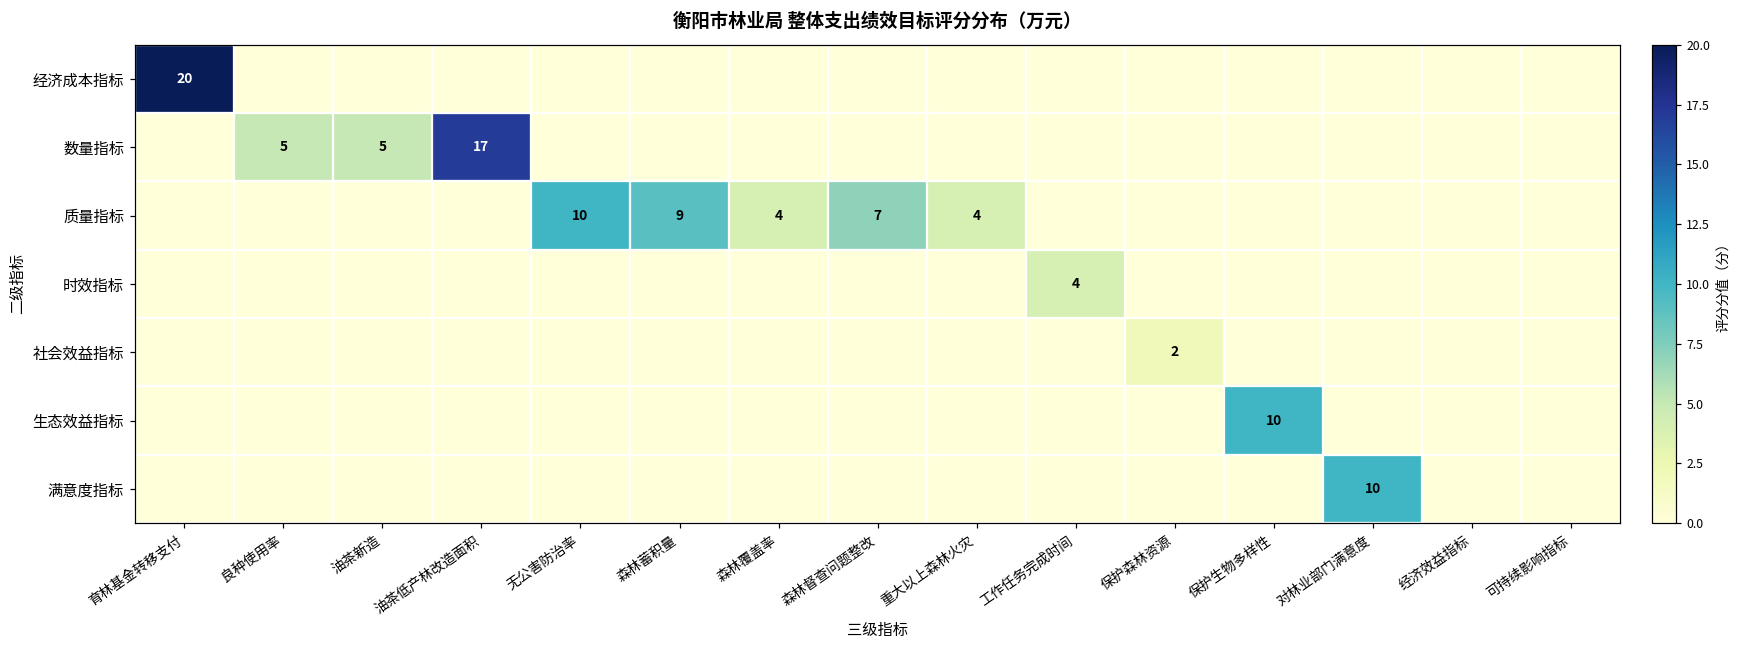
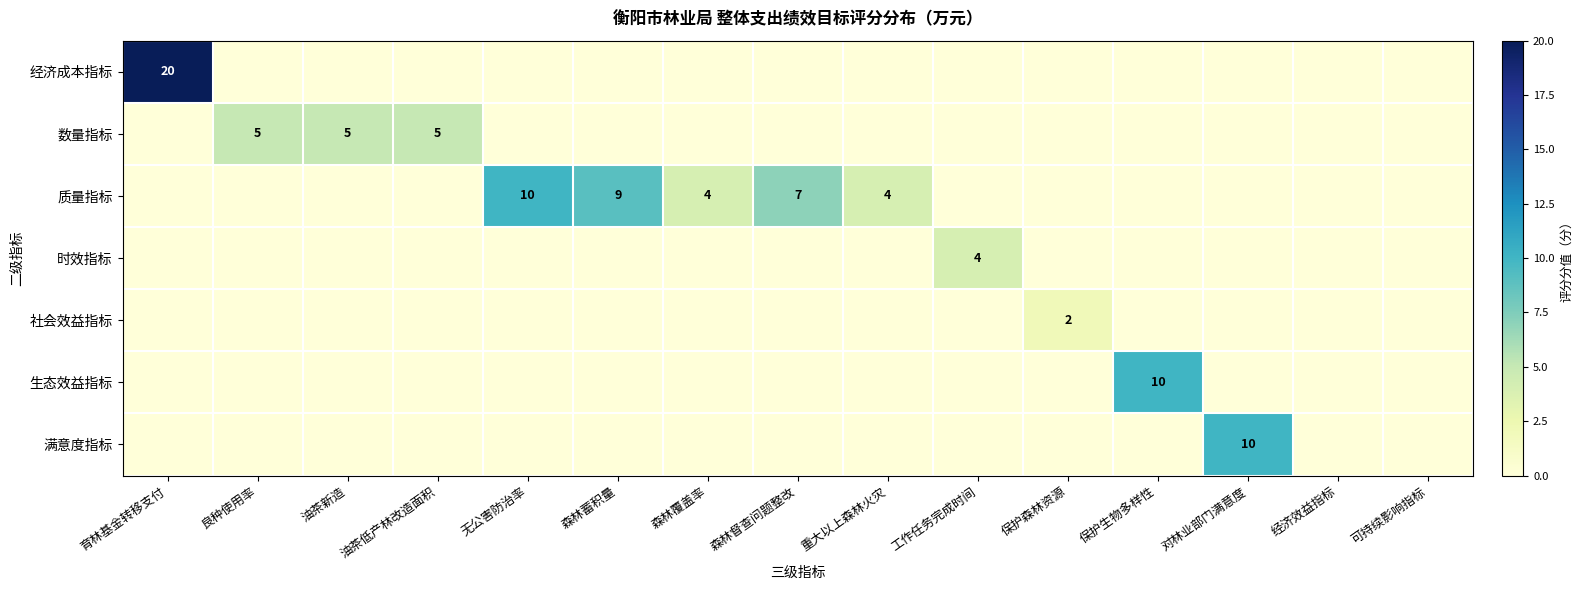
  {
    "经济成本指标": {
      "育林基金转移支付": 20
    },
    "数量指标": {
      "良种使用率": 5,
      "油茶新造": 5,
-     "油茶低产林改造面积": 17
+     "油茶低产林改造面积": 5
    },
    "质量指标": {
      "无公害防治率": 10,
      "森林蓄积量": 9,
      "森林覆盖率": 4,
      "森林督查问题整改": 7,
      "重大以上森林火灾": 4
    },
    "时效指标": {
      "工作任务完成时间": 4
    },
    "社会效益指标": {
      "保护森林资源": 2
    },
    "生态效益指标": {
      "保护生物多样性": 10
    },
    "满意度指标": {
      "对林业部门满意度": 10
    }
  }
